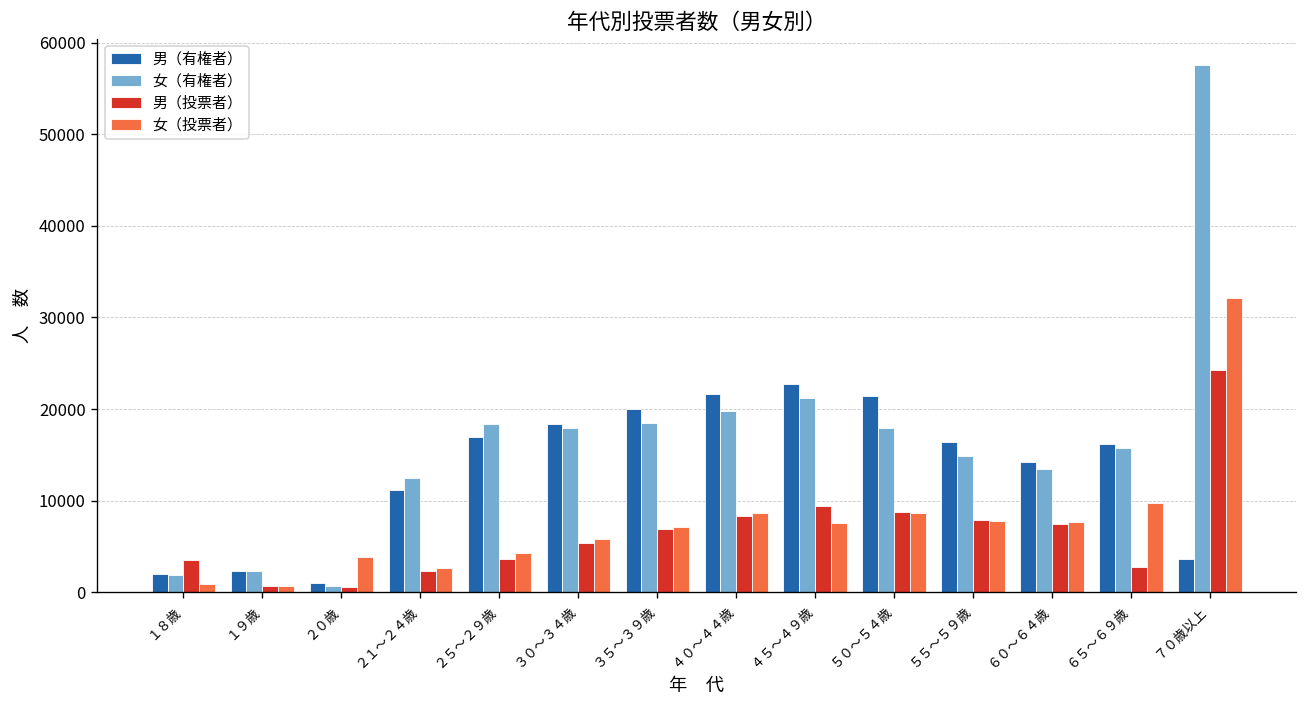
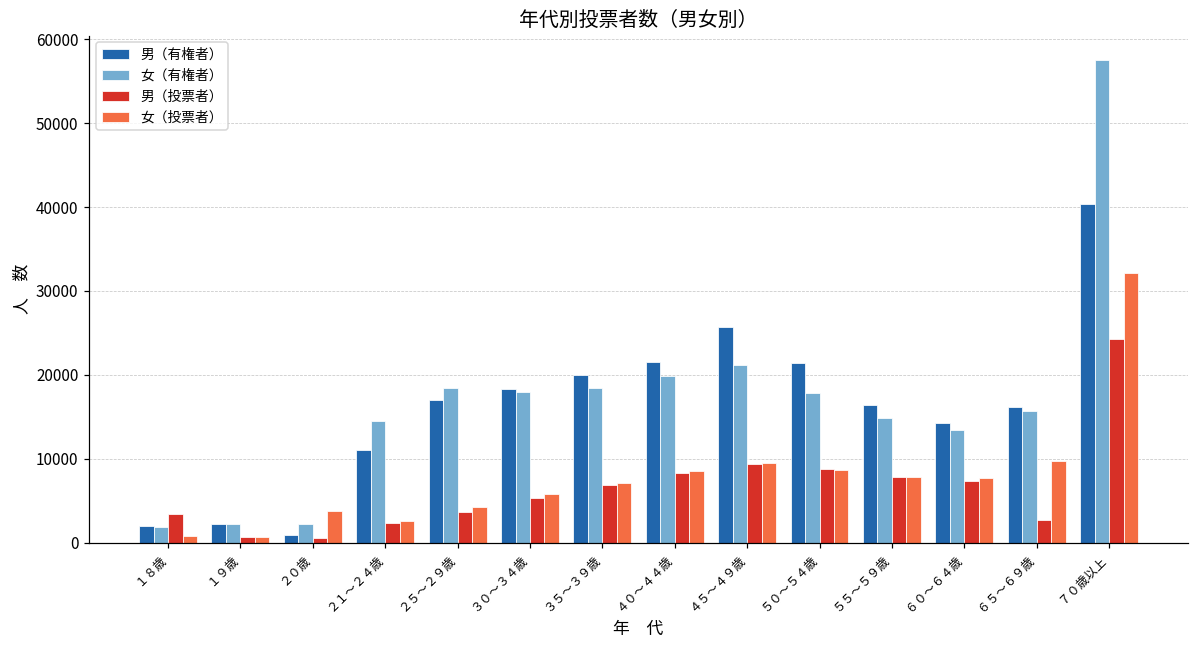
  {
    "男（有権者）": {
      "１８歳": 2000,
      "１９歳": 2000,
      "２０歳": 1000,
      "２１～２４歳": 11000,
      "２５～２９歳": 17000,
      "３０～３４歳": 18000,
      "３５～３９歳": 20000,
      "４０～４４歳": 22000,
-     "４５～４９歳": 23000,
+     "４５～４９歳": 26000,
      "５０～５４歳": 21000,
      "５５～５９歳": 16000,
      "６０～６４歳": 14000,
      "６５～６９歳": 16000,
-     "７０歳以上": 4000
+     "７０歳以上": 40000
    },
    "女（有権者）": {
      "１８歳": 2000,
      "１９歳": 2000,
-     "２０歳": 1000,
-     "２１～２４歳": 13000,
+     "２０歳": 2000,
+     "２１～２４歳": 14000,
      "２５～２９歳": 18000,
      "３０～３４歳": 18000,
      "３５～３９歳": 18000,
      "４０～４４歳": 20000,
      "４５～４９歳": 21000,
      "５０～５４歳": 18000,
      "５５～５９歳": 15000,
      "６０～６４歳": 13000,
      "６５～６９歳": 16000,
      "７０歳以上": 58000
    },
    "男（投票者）": {
      "１８歳": 3000,
      "１９歳": 1000,
      "２０歳": 1000,
      "２１～２４歳": 2000,
      "２５～２９歳": 4000,
      "３０～３４歳": 5000,
      "３５～３９歳": 7000,
      "４０～４４歳": 8000,
      "４５～４９歳": 9000,
      "５０～５４歳": 9000,
      "５５～５９歳": 8000,
      "６０～６４歳": 7000,
      "６５～６９歳": 3000,
      "７０歳以上": 24000
    },
    "女（投票者）": {
      "１８歳": 1000,
      "１９歳": 1000,
      "２０歳": 4000,
      "２１～２４歳": 3000,
      "２５～２９歳": 4000,
      "３０～３４歳": 6000,
      "３５～３９歳": 7000,
      "４０～４４歳": 9000,
-     "４５～４９歳": 8000,
+     "４５～４９歳": 9000,
      "５０～５４歳": 9000,
      "５５～５９歳": 8000,
      "６０～６４歳": 8000,
      "６５～６９歳": 10000,
      "７０歳以上": 32000
    }
  }
